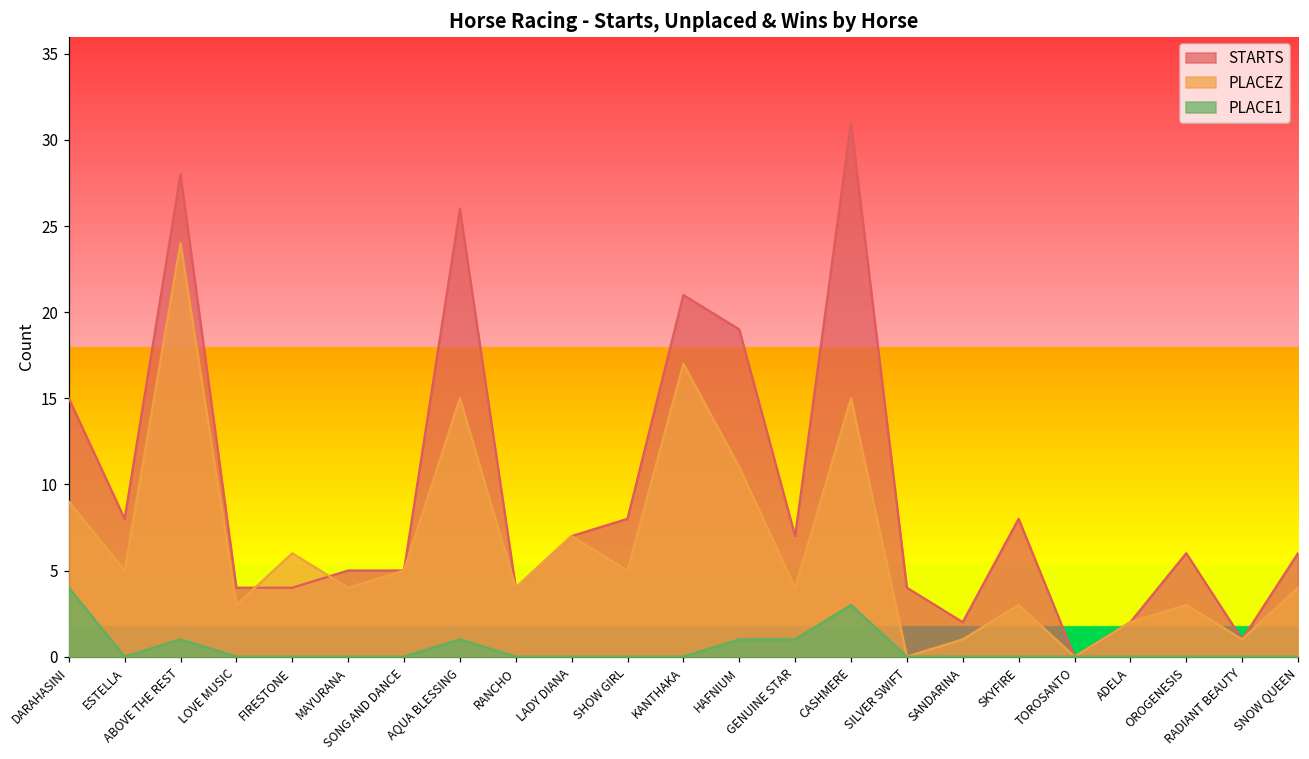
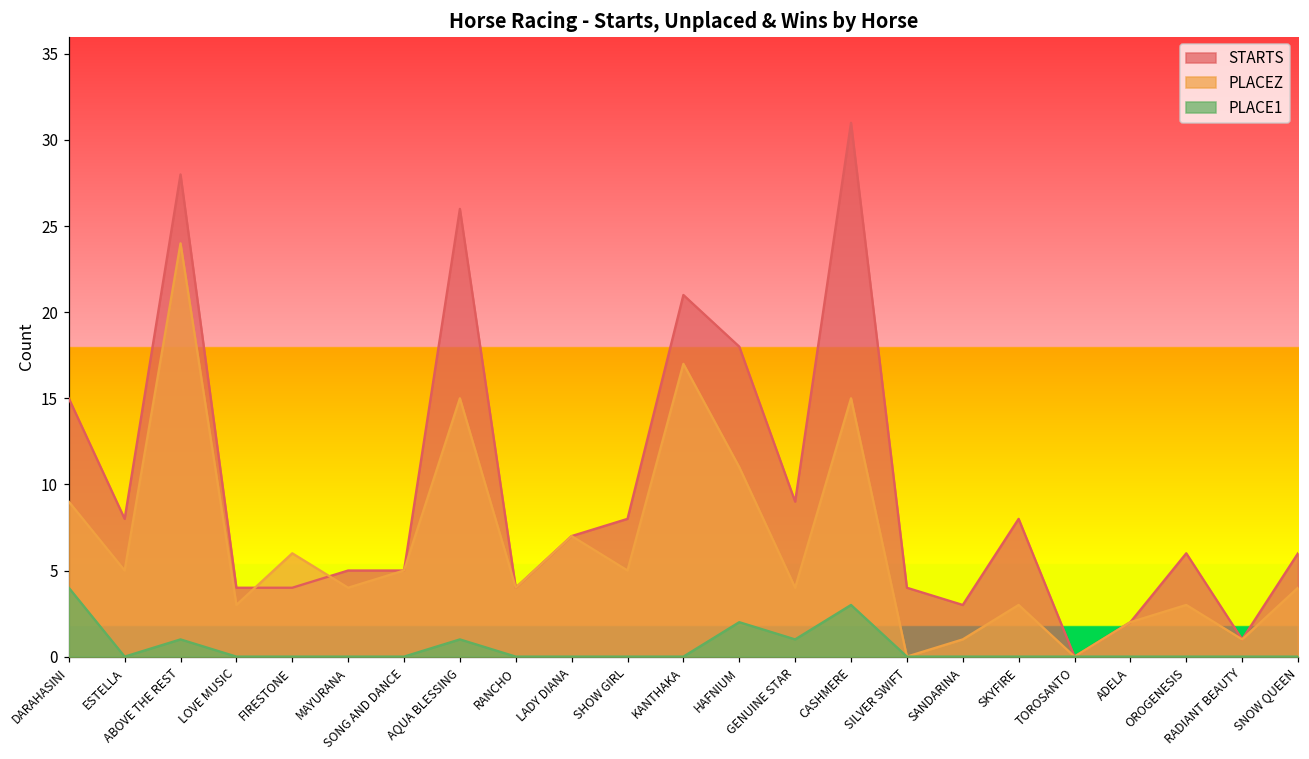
  {
    "STARTS": {
      "DARAHASINI": 15,
      "ESTELLA": 8,
      "ABOVE THE REST": 28,
      "LOVE MUSIC": 4,
      "FIRESTONE": 4,
      "MAYURANA": 5,
      "AQUA BLESSING": 26,
      "SHOW GIRL": 8,
      "KANTHAKA": 21,
-     "HAFNIUM": 19,
-     "GENUINE STAR": 7,
+     "HAFNIUM": 18,
+     "GENUINE STAR": 9,
      "CASHMERE": 31,
      "SILVER SWIFT": 4,
-     "SANDARINA": 2,
+     "SANDARINA": 3,
      "SKYFIRE": 8,
      "OROGENESIS": 6,
      "SNOW QUEEN": 6
    },
    "PLACEZ": {
      "DARAHASINI": 9,
      "ESTELLA": 5,
      "ABOVE THE REST": 24,
      "LOVE MUSIC": 3,
      "FIRESTONE": 6,
      "MAYURANA": 4,
      "AQUA BLESSING": 15,
      "SHOW GIRL": 5,
      "KANTHAKA": 17,
      "HAFNIUM": 11,
      "GENUINE STAR": 4,
      "CASHMERE": 15,
      "SANDARINA": 1,
      "SKYFIRE": 3,
      "OROGENESIS": 3,
      "SNOW QUEEN": 4
    },
    "PLACE1": {
      "DARAHASINI": 4,
      "ESTELLA": 0,
      "ABOVE THE REST": 1,
      "LOVE MUSIC": 0,
      "FIRESTONE": 0,
      "MAYURANA": 0,
      "SONG AND DANCE": 0,
      "AQUA BLESSING": 1,
      "RANCHO": 0,
      "LADY DIANA": 0,
      "SHOW GIRL": 0,
      "KANTHAKA": 0,
-     "HAFNIUM": 1,
+     "HAFNIUM": 2,
      "GENUINE STAR": 1,
      "CASHMERE": 3,
      "SANDARINA": 0,
      "SKYFIRE": 0,
      "ADELA": 0,
      "OROGENESIS": 0,
      "RADIANT BEAUTY": 0,
      "SNOW QUEEN": 0
    }
  }
